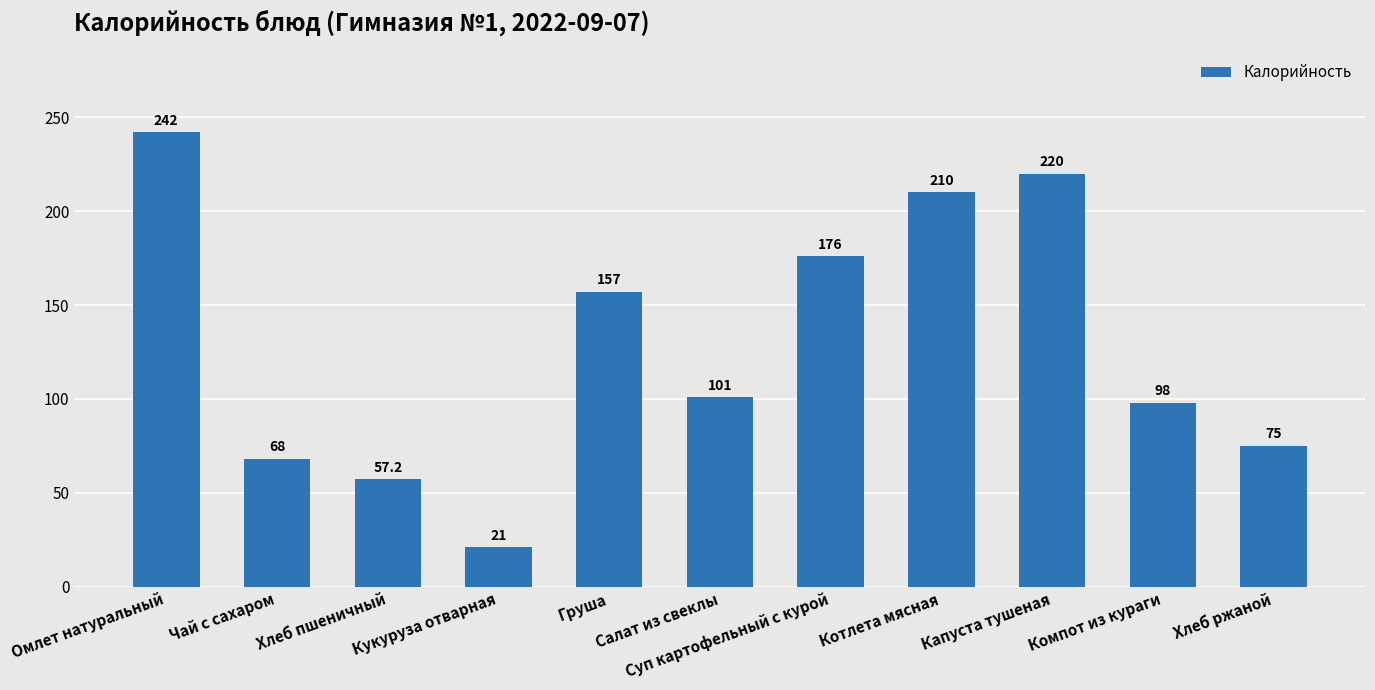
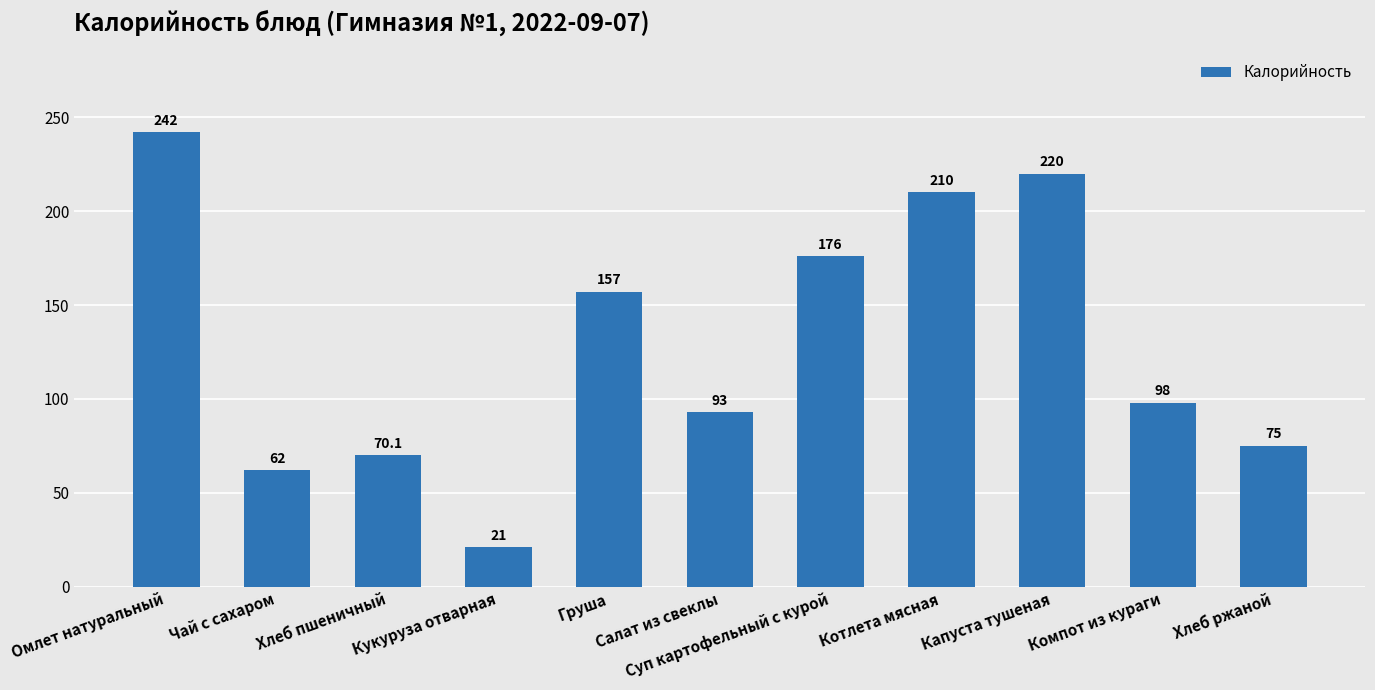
  {
    "Омлет натуральный": 242,
-   "Чай с сахаром": 68,
-   "Хлеб пшеничный": 57.2,
+   "Чай с сахаром": 62,
+   "Хлеб пшеничный": 70.1,
    "Кукуруза отварная": 21,
    "Груша": 157,
-   "Салат из свеклы": 101,
+   "Салат из свеклы": 93,
    "Суп картофельный с курой": 176,
    "Котлета мясная": 210,
    "Капуста тушеная": 220,
    "Компот из кураги": 98,
    "Хлеб ржаной": 75
  }
